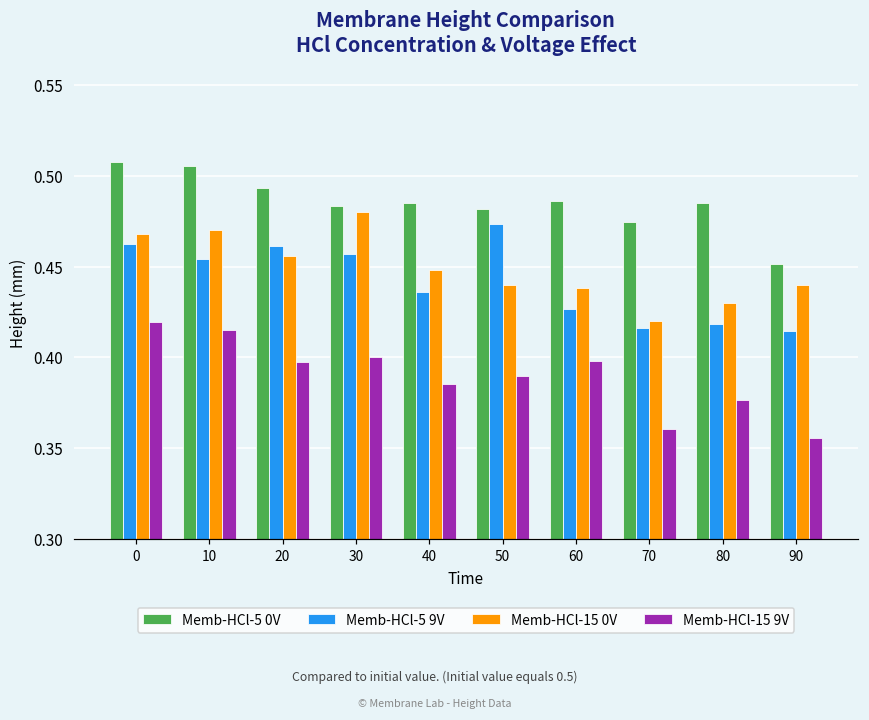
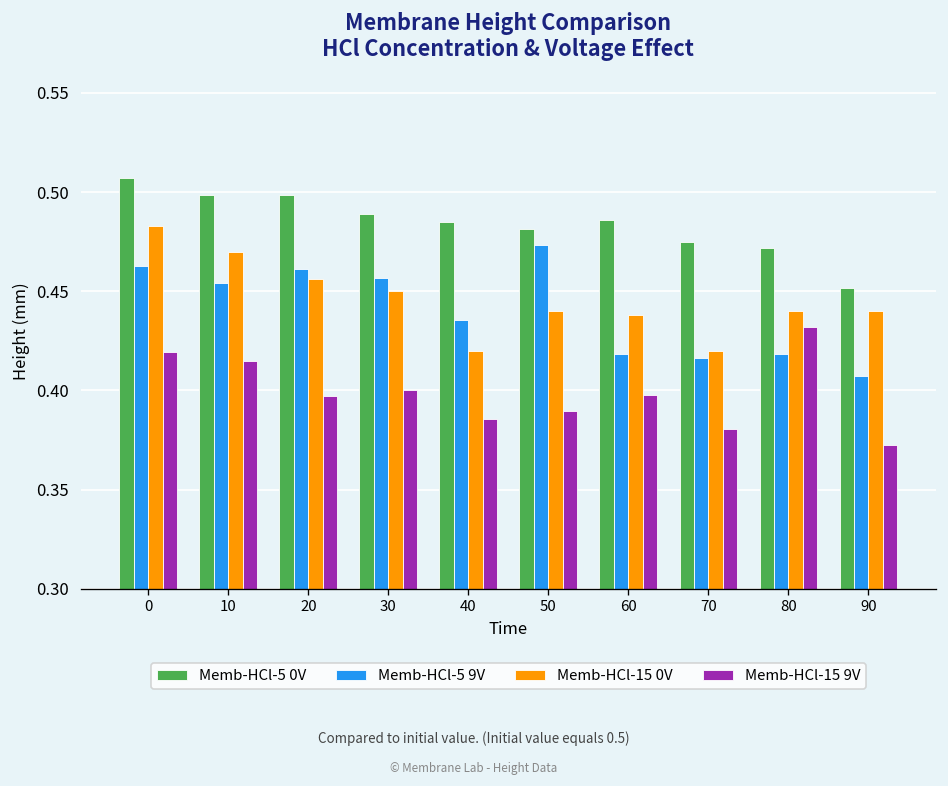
  {
    "Memb-HCl-5 0V": {
      "0": 0.507,
-     "10": 0.505,
-     "20": 0.493,
-     "30": 0.483,
+     "10": 0.499,
+     "20": 0.498,
+     "30": 0.489,
      "40": 0.485,
      "50": 0.481,
      "60": 0.486,
      "70": 0.475,
-     "80": 0.485,
+     "80": 0.472,
      "90": 0.452
    },
    "Memb-HCl-5 9V": {
      "0": 0.463,
      "10": 0.454,
      "20": 0.461,
      "30": 0.457,
      "40": 0.436,
      "50": 0.473,
-     "60": 0.427,
+     "60": 0.418,
      "70": 0.416,
      "80": 0.419,
-     "90": 0.415
+     "90": 0.407
    },
    "Memb-HCl-15 0V": {
-     "0": 0.468,
+     "0": 0.483,
      "10": 0.470,
      "20": 0.456,
-     "30": 0.48,
-     "40": 0.448,
+     "30": 0.45,
+     "40": 0.420,
      "50": 0.440,
      "60": 0.438,
      "70": 0.420,
-     "80": 0.43,
+     "80": 0.44,
      "90": 0.440
    },
    "Memb-HCl-15 9V": {
      "0": 0.420,
      "10": 0.415,
      "20": 0.397,
      "30": 0.400,
      "40": 0.385,
      "50": 0.390,
      "60": 0.398,
-     "70": 0.360,
-     "80": 0.376,
-     "90": 0.356
+     "70": 0.381,
+     "80": 0.432,
+     "90": 0.372
    }
  }
